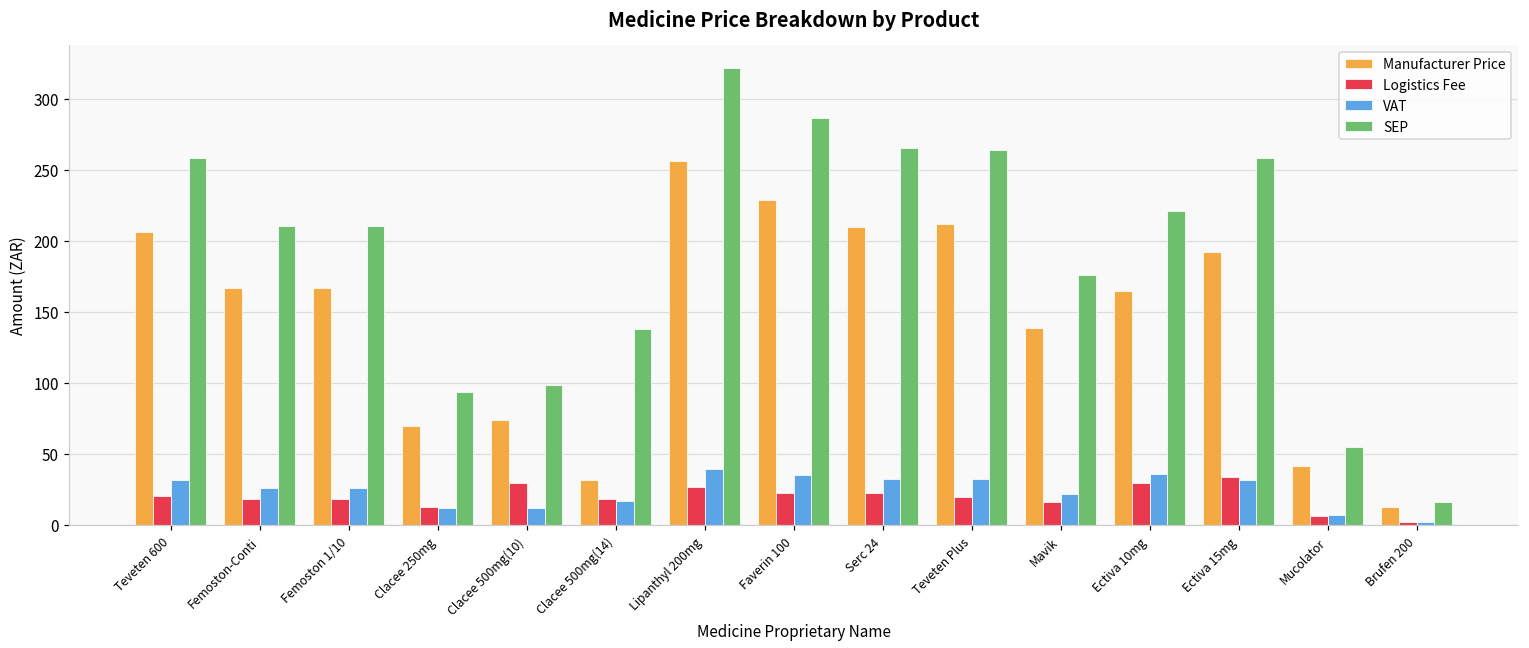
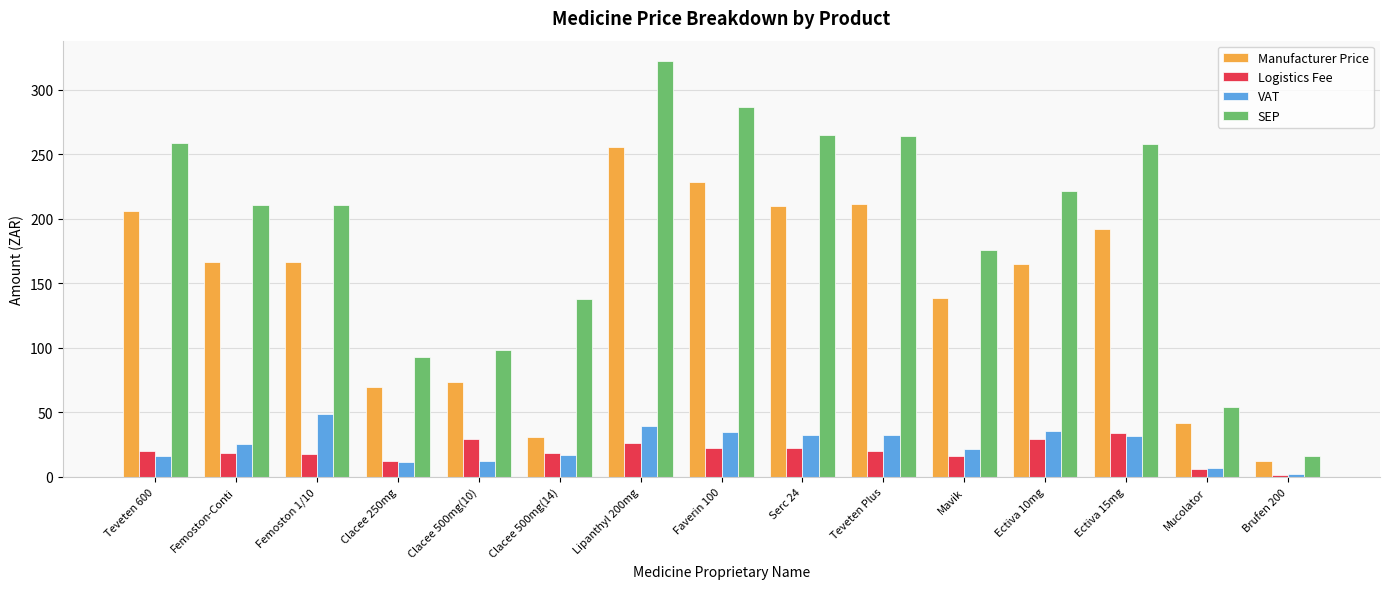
  {
    "Manufacturer Price": {
      "Teveten 600": 206,
      "Femoston-Conti": 167,
      "Femoston 1/10": 167,
      "Clacee 250mg": 70,
      "Clacee 500mg(10)": 74,
      "Clacee 500mg(14)": 31,
      "Lipanthyl 200mg": 256,
      "Faverin 100": 229,
      "Serc 24": 210,
      "Teveten Plus": 212,
      "Mavik": 138,
      "Ectiva 10mg": 165,
      "Ectiva 15mg": 192,
      "Mucolator": 41,
      "Brufen 200": 12
    },
    "Logistics Fee": {
      "Teveten 600": 20,
      "Femoston-Conti": 18,
      "Femoston 1/10": 18,
      "Clacee 250mg": 12,
      "Clacee 500mg(10)": 29,
      "Clacee 500mg(14)": 18,
      "Lipanthyl 200mg": 27,
      "Faverin 100": 23,
      "Serc 24": 23,
      "Teveten Plus": 20,
      "Mavik": 16,
      "Ectiva 10mg": 29,
      "Ectiva 15mg": 34,
      "Mucolator": 6
    },
    "VAT": {
-     "Teveten 600": 32,
+     "Teveten 600": 16,
      "Femoston-Conti": 26,
-     "Femoston 1/10": 26,
+     "Femoston 1/10": 49,
      "Clacee 250mg": 11,
      "Clacee 500mg(10)": 12,
      "Clacee 500mg(14)": 17,
      "Lipanthyl 200mg": 40,
      "Faverin 100": 35,
      "Serc 24": 33,
      "Teveten Plus": 32,
      "Mavik": 22,
      "Ectiva 10mg": 36,
      "Ectiva 15mg": 32,
      "Mucolator": 7,
      "Brufen 200": 2
    },
    "SEP": {
      "Teveten 600": 259,
      "Femoston-Conti": 211,
      "Femoston 1/10": 211,
      "Clacee 250mg": 93,
      "Clacee 500mg(10)": 99,
      "Clacee 500mg(14)": 138,
      "Lipanthyl 200mg": 322,
      "Faverin 100": 287,
      "Serc 24": 265,
      "Teveten Plus": 264,
      "Mavik": 176,
      "Ectiva 10mg": 221,
      "Ectiva 15mg": 258,
      "Mucolator": 54,
      "Brufen 200": 16
    }
  }
